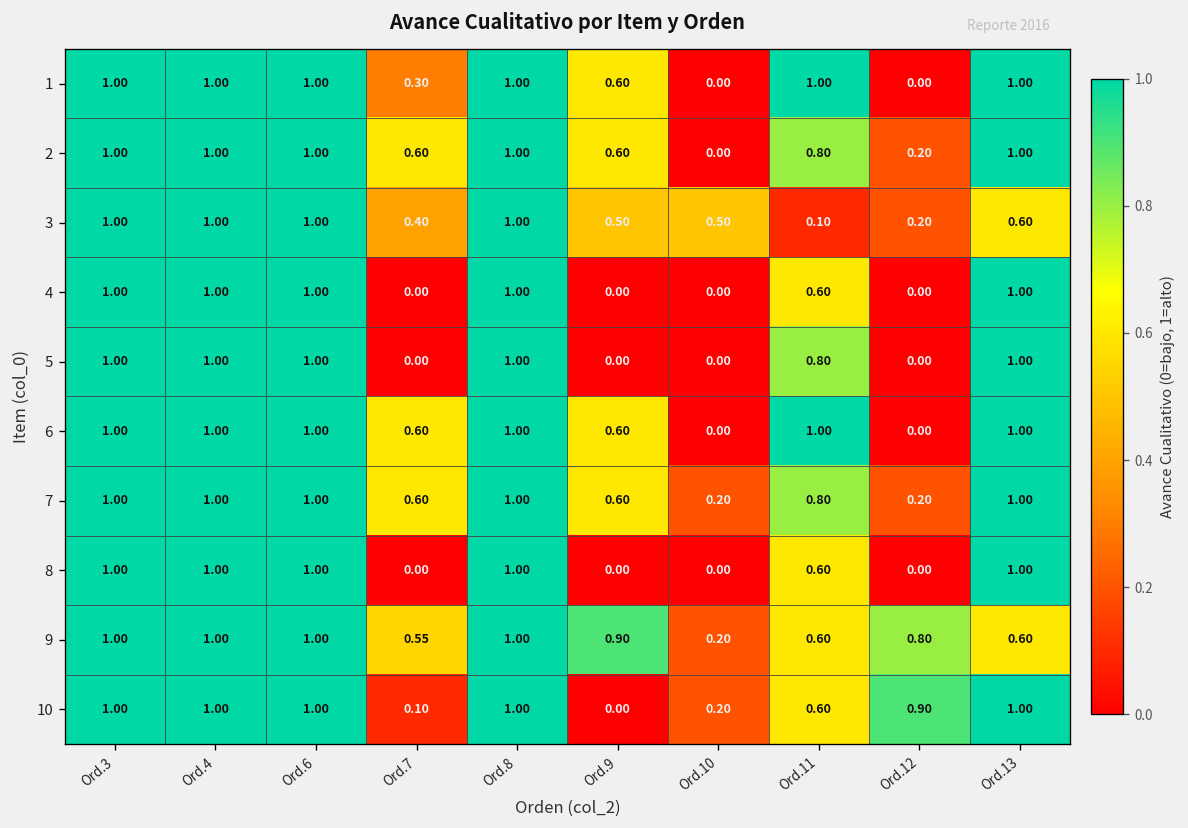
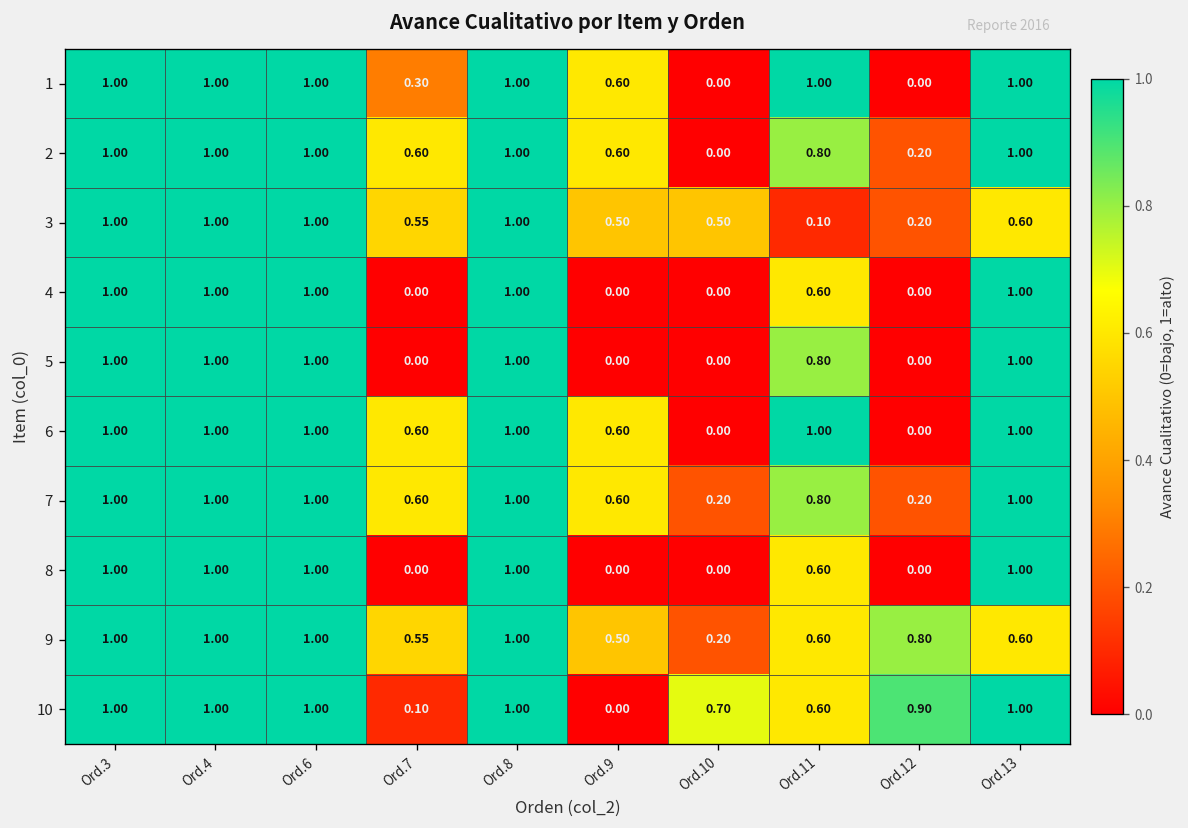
  {
    "1": {
      "Ord.3": 1.00,
      "Ord.4": 1.00,
      "Ord.6": 1.00,
      "Ord.7": 0.30,
      "Ord.8": 1.00,
      "Ord.9": 0.60,
      "Ord.10": 0.00,
      "Ord.11": 1.00,
      "Ord.12": 0.00,
      "Ord.13": 1.00
    },
    "2": {
      "Ord.3": 1.00,
      "Ord.4": 1.00,
      "Ord.6": 1.00,
      "Ord.7": 0.60,
      "Ord.8": 1.00,
      "Ord.9": 0.60,
      "Ord.10": 0.00,
      "Ord.11": 0.80,
      "Ord.12": 0.20,
      "Ord.13": 1.00
    },
    "3": {
      "Ord.3": 1.00,
      "Ord.4": 1.00,
      "Ord.6": 1.00,
-     "Ord.7": 0.40,
+     "Ord.7": 0.55,
      "Ord.8": 1.00,
      "Ord.9": 0.50,
      "Ord.10": 0.50,
      "Ord.11": 0.10,
      "Ord.12": 0.20,
      "Ord.13": 0.60
    },
    "4": {
      "Ord.3": 1.00,
      "Ord.4": 1.00,
      "Ord.6": 1.00,
      "Ord.7": 0.00,
      "Ord.8": 1.00,
      "Ord.9": 0.00,
      "Ord.10": 0.00,
      "Ord.11": 0.60,
      "Ord.12": 0.00,
      "Ord.13": 1.00
    },
    "5": {
      "Ord.3": 1.00,
      "Ord.4": 1.00,
      "Ord.6": 1.00,
      "Ord.7": 0.00,
      "Ord.8": 1.00,
      "Ord.9": 0.00,
      "Ord.10": 0.00,
      "Ord.11": 0.80,
      "Ord.12": 0.00,
      "Ord.13": 1.00
    },
    "6": {
      "Ord.3": 1.00,
      "Ord.4": 1.00,
      "Ord.6": 1.00,
      "Ord.7": 0.60,
      "Ord.8": 1.00,
      "Ord.9": 0.60,
      "Ord.10": 0.00,
      "Ord.11": 1.00,
      "Ord.12": 0.00,
      "Ord.13": 1.00
    },
    "7": {
      "Ord.3": 1.00,
      "Ord.4": 1.00,
      "Ord.6": 1.00,
      "Ord.7": 0.60,
      "Ord.8": 1.00,
      "Ord.9": 0.60,
      "Ord.10": 0.20,
      "Ord.11": 0.80,
      "Ord.12": 0.20,
      "Ord.13": 1.00
    },
    "8": {
      "Ord.3": 1.00,
      "Ord.4": 1.00,
      "Ord.6": 1.00,
      "Ord.7": 0.00,
      "Ord.8": 1.00,
      "Ord.9": 0.00,
      "Ord.10": 0.00,
      "Ord.11": 0.60,
      "Ord.12": 0.00,
      "Ord.13": 1.00
    },
    "9": {
      "Ord.3": 1.00,
      "Ord.4": 1.00,
      "Ord.6": 1.00,
      "Ord.7": 0.55,
      "Ord.8": 1.00,
-     "Ord.9": 0.90,
+     "Ord.9": 0.50,
      "Ord.10": 0.20,
      "Ord.11": 0.60,
      "Ord.12": 0.80,
      "Ord.13": 0.60
    },
    "10": {
      "Ord.3": 1.00,
      "Ord.4": 1.00,
      "Ord.6": 1.00,
      "Ord.7": 0.10,
      "Ord.8": 1.00,
      "Ord.9": 0.00,
-     "Ord.10": 0.20,
+     "Ord.10": 0.70,
      "Ord.11": 0.60,
      "Ord.12": 0.90,
      "Ord.13": 1.00
    }
  }
